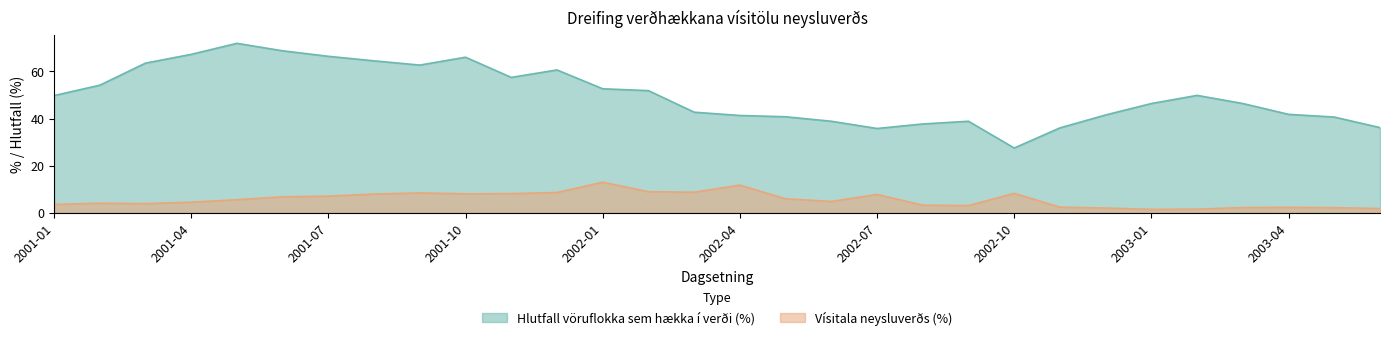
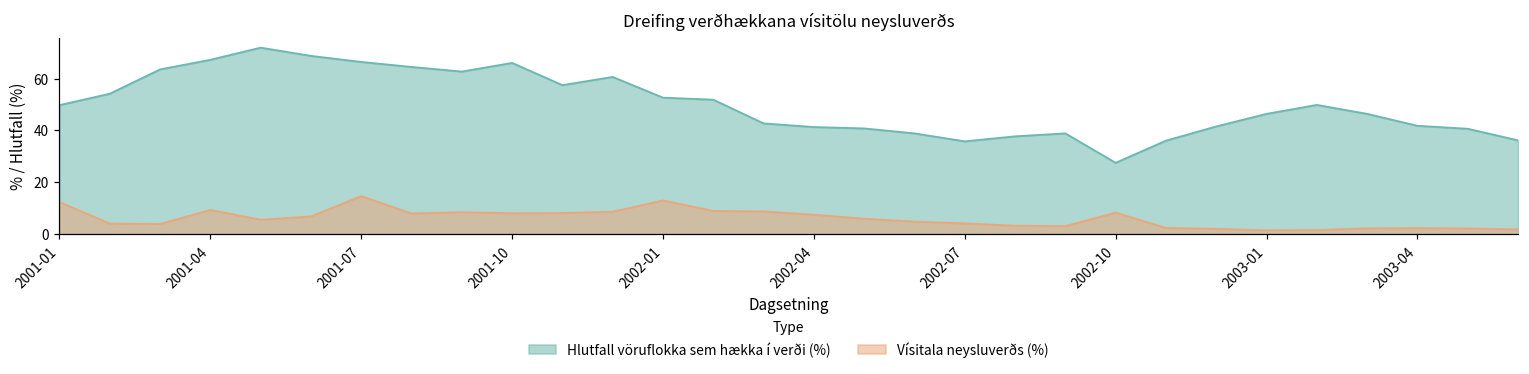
  {
    "Hlutfall vöruflokka sem hækka í verði (%)": {
      "2001-01": 50,
      "2001-04": 67,
      "2001-07": 66,
      "2001-10": 66,
      "2002-01": 53,
      "2002-04": 41,
      "2002-07": 36,
      "2002-10": 27,
      "2003-01": 46,
      "2003-04": 42
    },
    "Vísitala neysluverðs (%)": {
-     "2001-01": 4,
-     "2001-04": 5,
-     "2001-07": 7,
+     "2001-01": 12,
+     "2001-04": 9,
+     "2001-07": 15,
      "2001-10": 8,
      "2002-01": 13,
-     "2002-04": 12,
-     "2002-07": 8,
+     "2002-04": 7,
+     "2002-07": 4,
      "2002-10": 8,
      "2003-01": 1,
      "2003-04": 2
    }
  }
